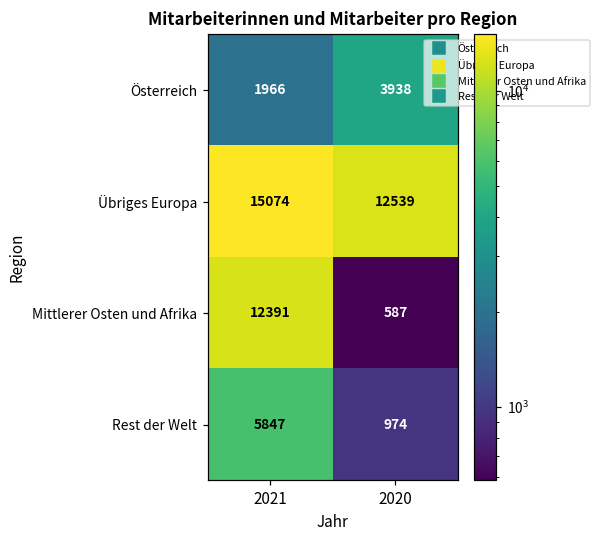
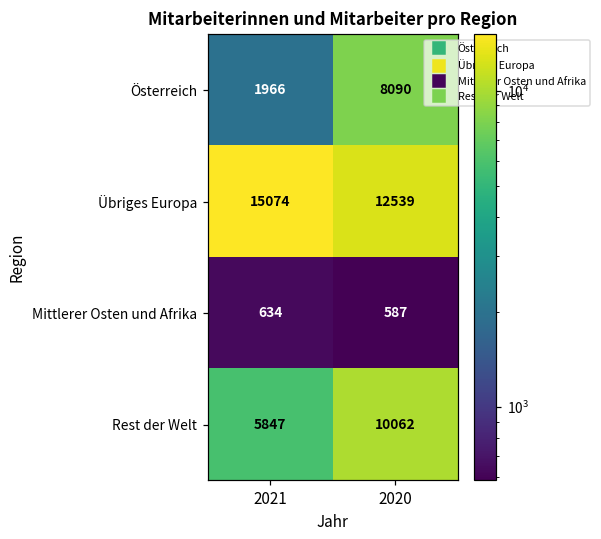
  {
    "Österreich": {
      "2021": 1966,
-     "2020": 3938
+     "2020": 8090
    },
    "Übriges Europa": {
      "2021": 15074,
      "2020": 12539
    },
    "Mittlerer Osten und Afrika": {
-     "2021": 12391,
+     "2021": 634,
      "2020": 587
    },
    "Rest der Welt": {
      "2021": 5847,
-     "2020": 974
+     "2020": 10062
    }
  }
